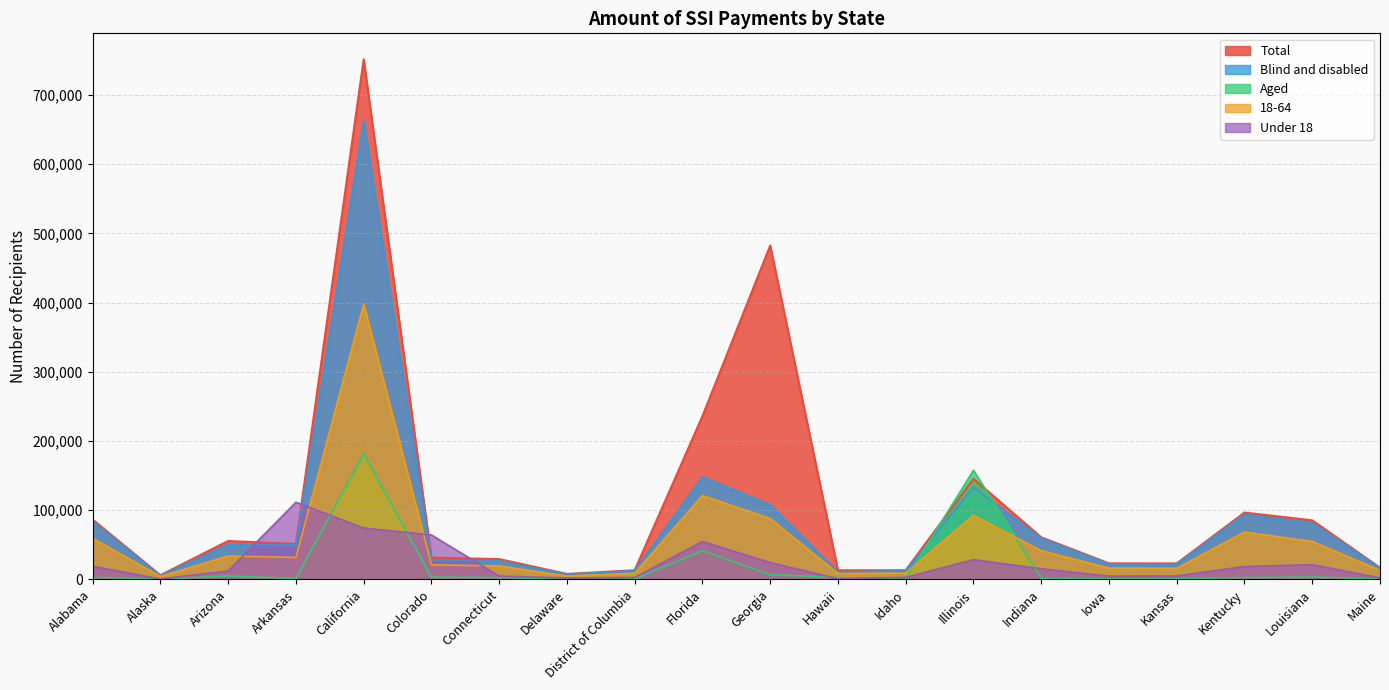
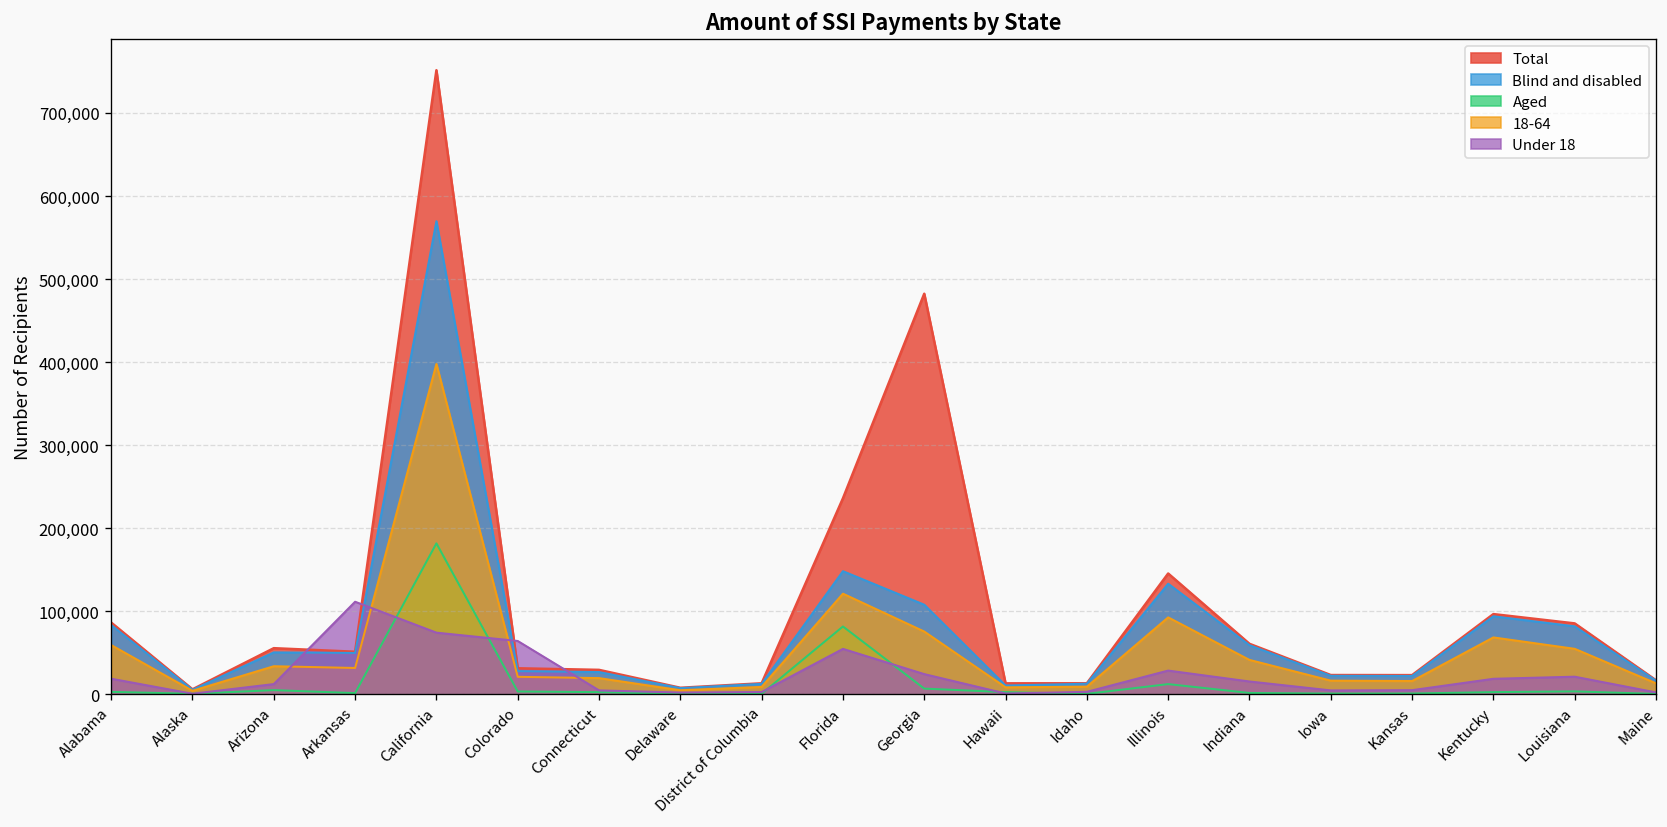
  {
    "Total": {
      "Arizona": "60,000",
      "California": "750,000",
      "Florida": "240,000",
      "Georgia": "480,000",
      "Illinois": "150,000"
    },
    "Blind and disabled": {
      "Arizona": "50,000",
-     "California": "660,000",
+     "California": "570,000",
      "Florida": "150,000",
      "Georgia": "110,000",
      "Illinois": "130,000"
    },
    "Aged": {
      "Alabama": "0",
      "Arizona": "10,000",
      "Arkansas": "0",
      "California": "180,000",
      "Colorado": "0",
-     "Florida": "40,000",
+     "Florida": "80,000",
      "Georgia": "10,000",
-     "Illinois": "160,000",
+     "Illinois": "10,000",
      "Indiana": "0",
      "Iowa": "0",
      "Kansas": "0",
      "Kentucky": "0",
      "Louisiana": "0"
    },
    "18-64": {
      "Alabama": "60,000",
      "Arizona": "30,000",
      "Arkansas": "30,000",
      "California": "400,000",
      "Colorado": "20,000",
      "Connecticut": "20,000",
      "District of Columbia": "10,000",
      "Florida": "120,000",
-     "Georgia": "90,000",
+     "Georgia": "80,000",
      "Illinois": "90,000",
      "Indiana": "40,000",
      "Iowa": "20,000",
      "Kansas": "20,000",
      "Kentucky": "70,000",
      "Louisiana": "50,000"
    },
    "Under 18": {
      "Alabama": "20,000",
      "Arizona": "10,000",
      "Arkansas": "110,000",
      "California": "70,000",
      "Colorado": "60,000",
      "Florida": "50,000",
      "Georgia": "20,000",
      "Illinois": "30,000",
      "Indiana": "20,000",
      "Iowa": "0",
      "Kansas": "10,000",
      "Kentucky": "20,000",
      "Louisiana": "20,000"
    }
  }
